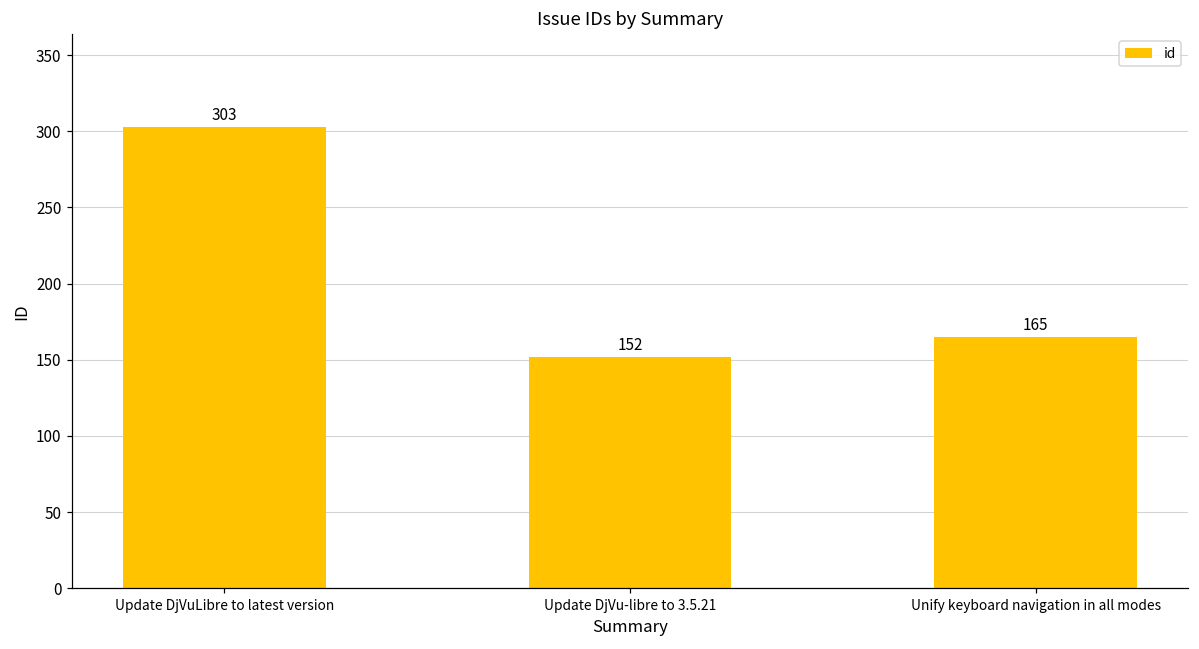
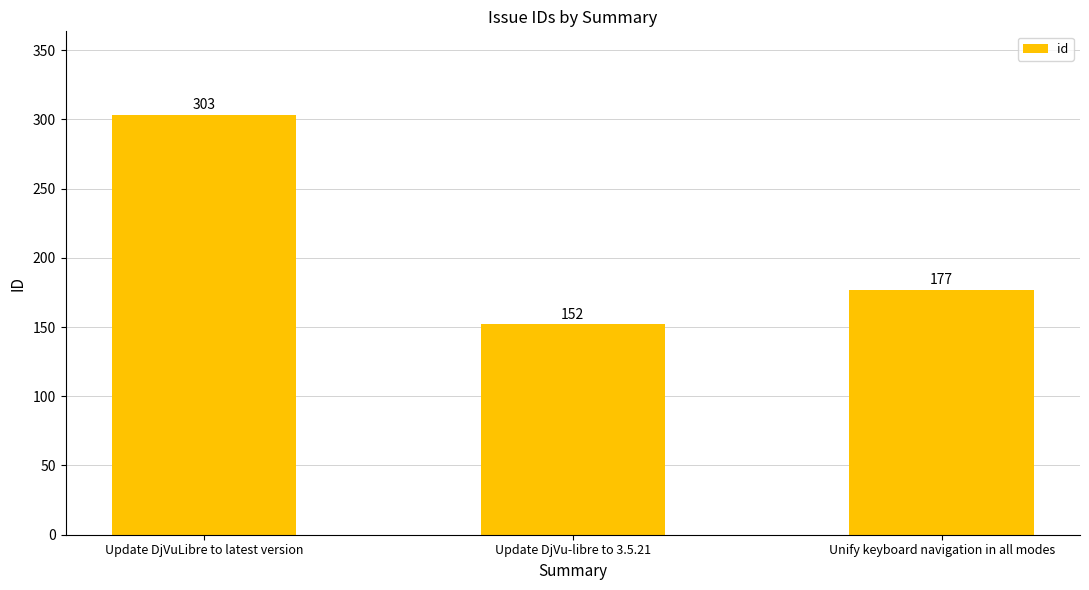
  {
    "Update DjVuLibre to latest version": 303,
    "Update DjVu-libre to 3.5.21": 152,
-   "Unify keyboard navigation in all modes": 165
+   "Unify keyboard navigation in all modes": 177
  }
